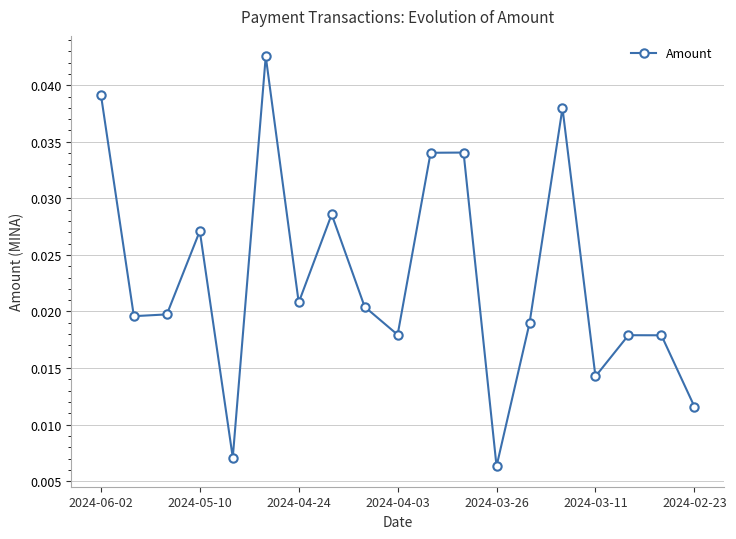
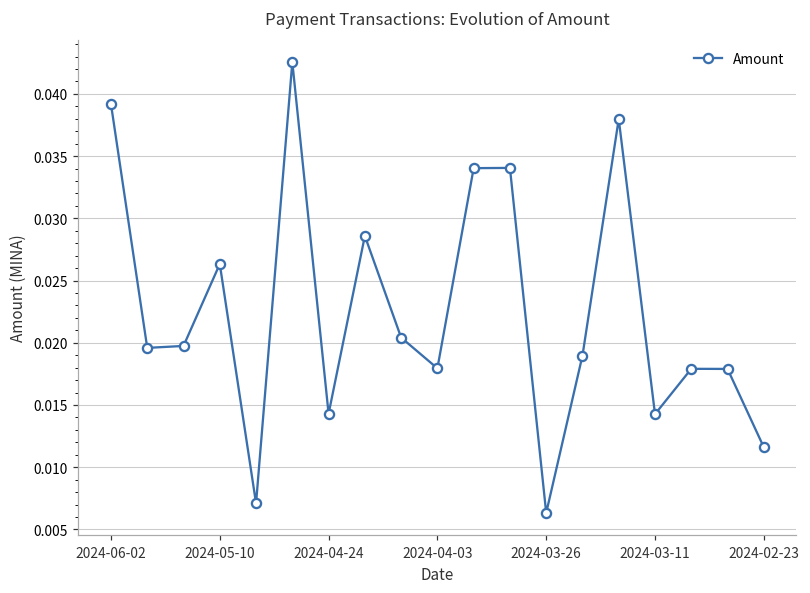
  {
    "2024-06-02": 0.0392,
-   "2024-05-10": 0.0271,
-   "2024-04-24": 0.0208,
+   "2024-05-10": 0.0263,
+   "2024-04-24": 0.0143,
    "2024-04-03": 0.0179,
    "2024-03-26": 0.0063,
    "2024-03-11": 0.0143,
    "2024-02-23": 0.0116
  }
